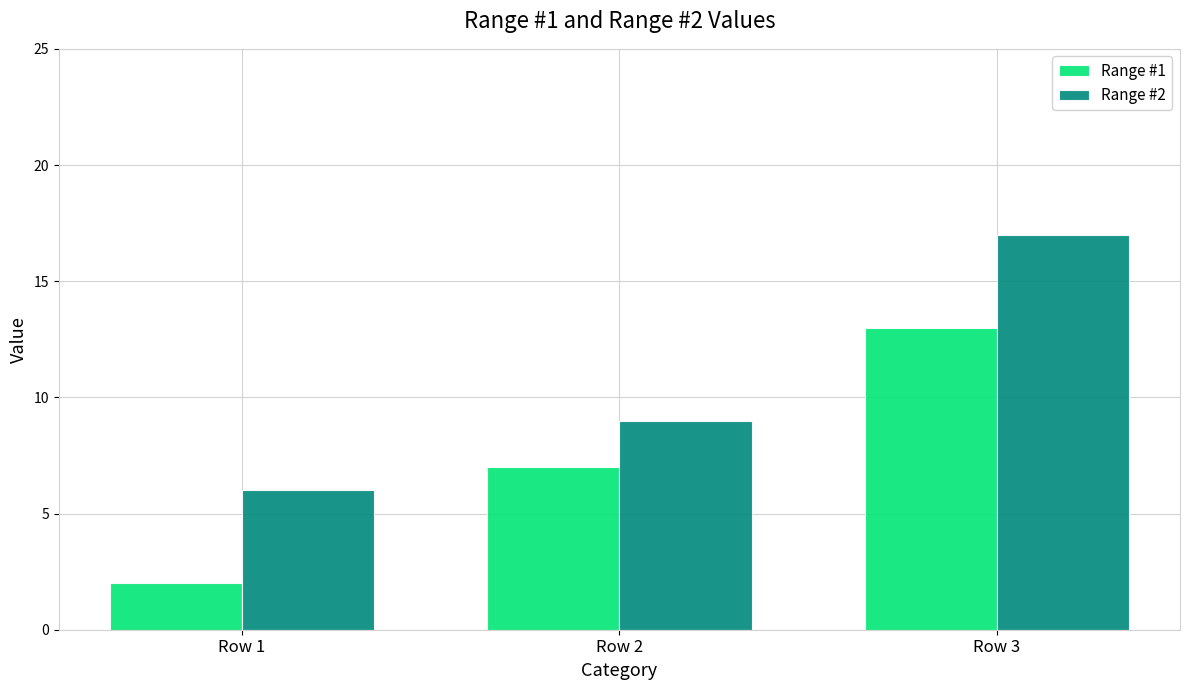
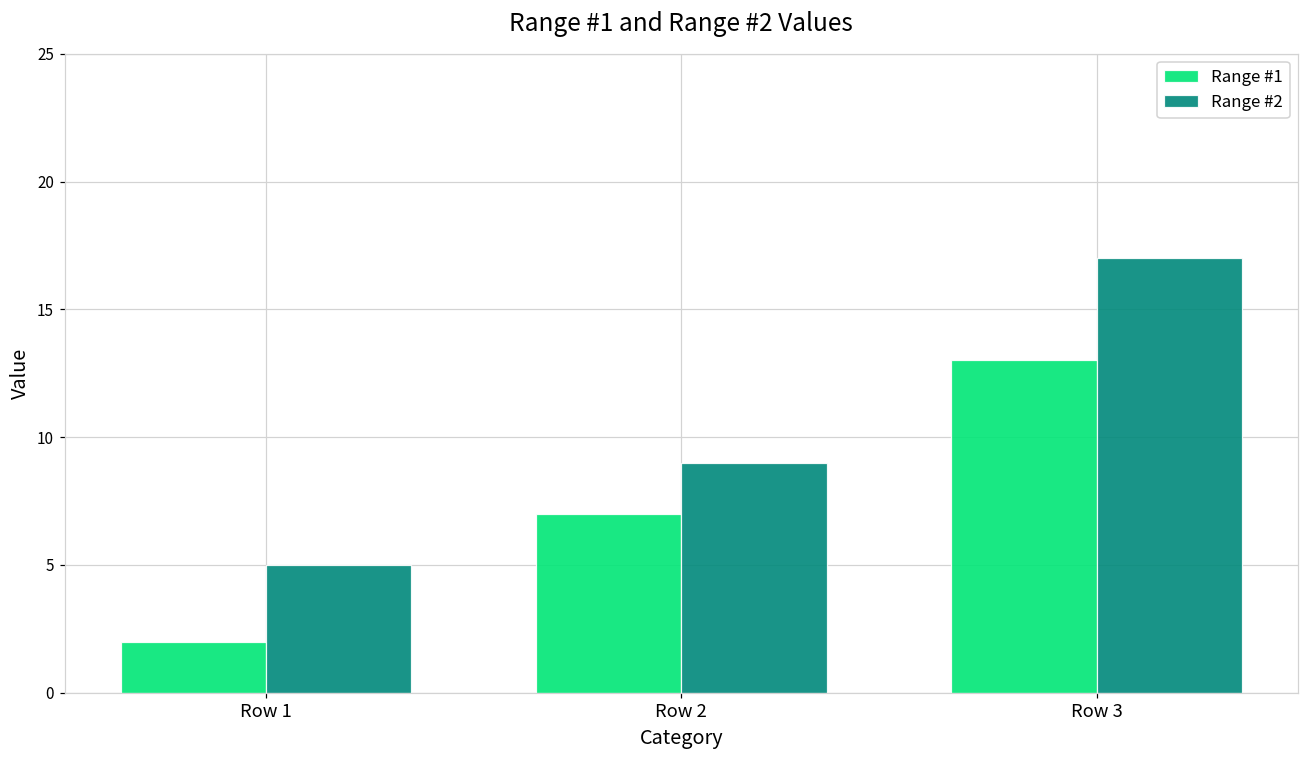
  {
    "Range #1": {
      "Row 1": 2,
      "Row 2": 7,
      "Row 3": 13
    },
    "Range #2": {
-     "Row 1": 6,
+     "Row 1": 5,
      "Row 2": 9,
      "Row 3": 17
    }
  }
